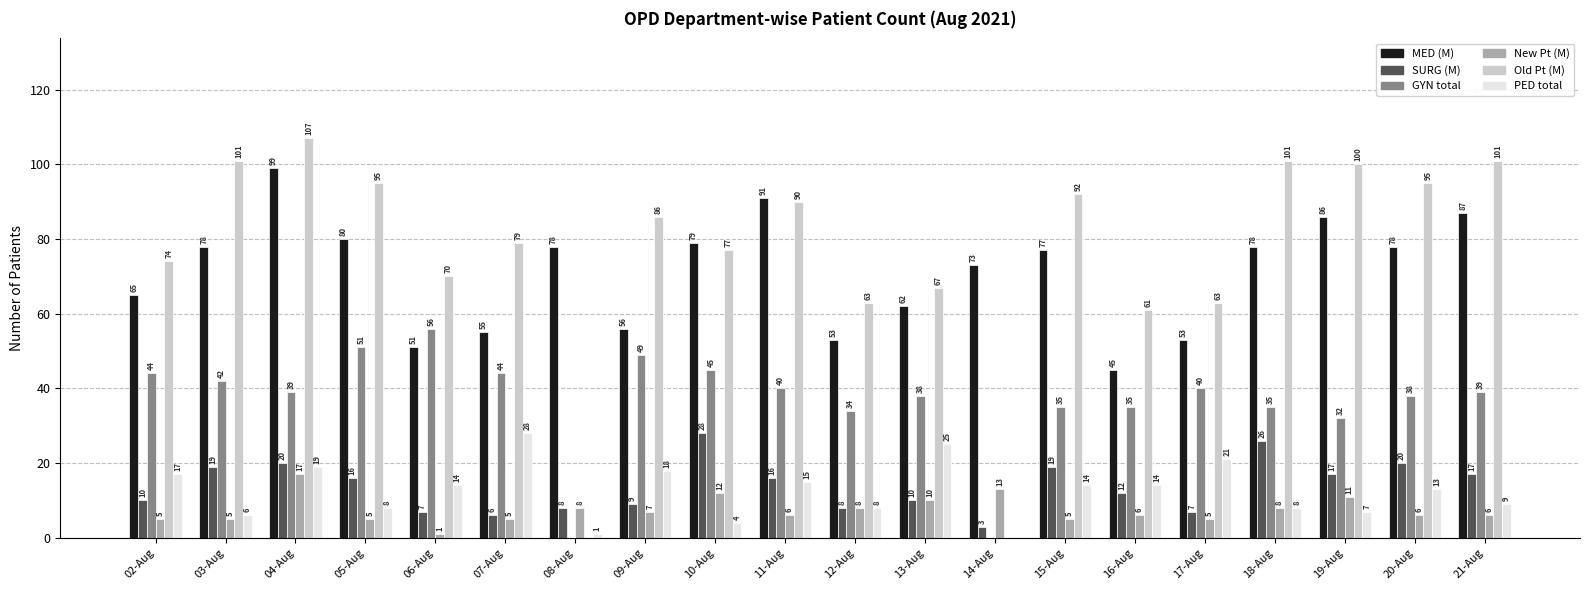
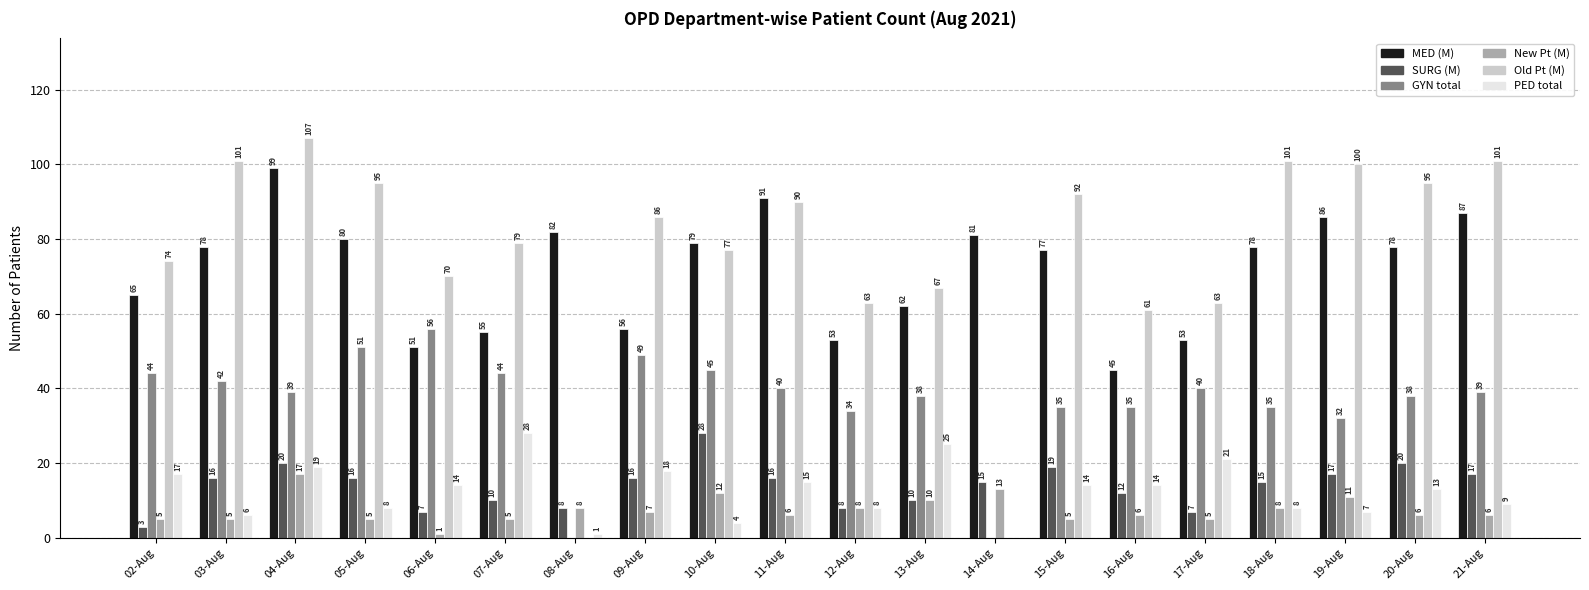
  {
    "MED (M)": {
      "02-Aug": 65,
      "03-Aug": 78,
      "04-Aug": 99,
      "05-Aug": 80,
      "06-Aug": 51,
      "07-Aug": 55,
-     "08-Aug": 78,
+     "08-Aug": 82,
      "09-Aug": 56,
      "10-Aug": 79,
      "11-Aug": 91,
      "12-Aug": 53,
      "13-Aug": 62,
-     "14-Aug": 73,
+     "14-Aug": 81,
      "15-Aug": 77,
      "16-Aug": 45,
      "17-Aug": 53,
      "18-Aug": 78,
      "19-Aug": 86,
      "20-Aug": 78,
      "21-Aug": 87
    },
    "SURG (M)": {
-     "02-Aug": 10,
-     "03-Aug": 19,
+     "02-Aug": 3,
+     "03-Aug": 16,
      "04-Aug": 20,
      "05-Aug": 16,
      "06-Aug": 7,
-     "07-Aug": 6,
+     "07-Aug": 10,
      "08-Aug": 8,
-     "09-Aug": 9,
+     "09-Aug": 16,
      "10-Aug": 28,
      "11-Aug": 16,
      "12-Aug": 8,
      "13-Aug": 10,
-     "14-Aug": 3,
+     "14-Aug": 15,
      "15-Aug": 19,
      "16-Aug": 12,
      "17-Aug": 7,
-     "18-Aug": 26,
+     "18-Aug": 15,
      "19-Aug": 17,
      "20-Aug": 20,
      "21-Aug": 17
    }
  }
